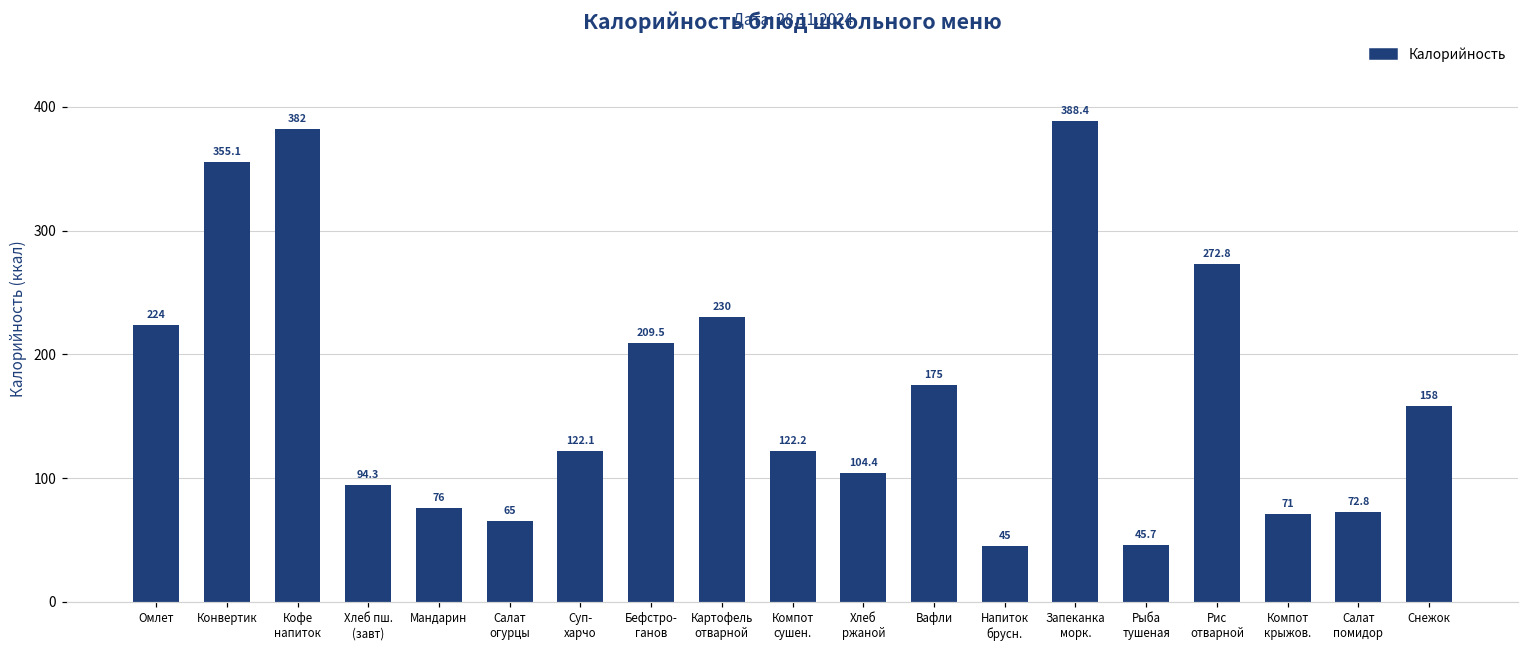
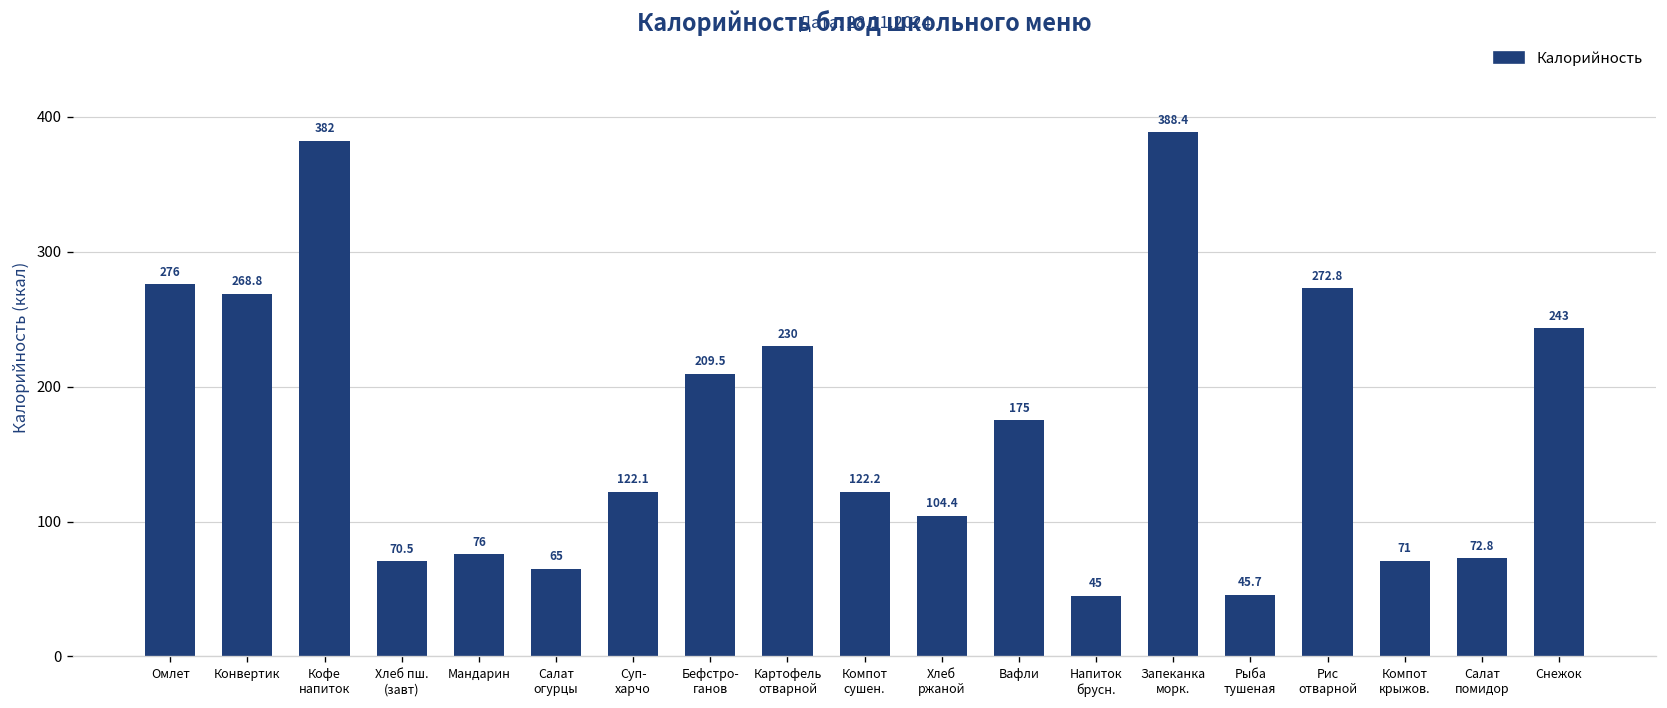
  {
-   "Омлет": 224,
-   "Конвертик": 355.1,
+   "Омлет": 276,
+   "Конвертик": 268.8,
    "Кофе напиток": 382,
-   "Хлеб пш. (завт)": 94.3,
+   "Хлеб пш. (завт)": 70.5,
    "Мандарин": 76,
    "Салат огурцы": 65,
    "Суп- харчо": 122.1,
    "Бефстро- ганов": 209.5,
    "Картофель отварной": 230,
    "Компот сушен.": 122.2,
    "Хлеб ржаной": 104.4,
    "Вафли": 175,
    "Напиток брусн.": 45,
    "Запеканка морк.": 388.4,
    "Рыба тушеная": 45.7,
    "Рис отварной": 272.8,
    "Компот крыжов.": 71,
    "Салат помидор": 72.8,
-   "Снежок": 158
+   "Снежок": 243
  }
